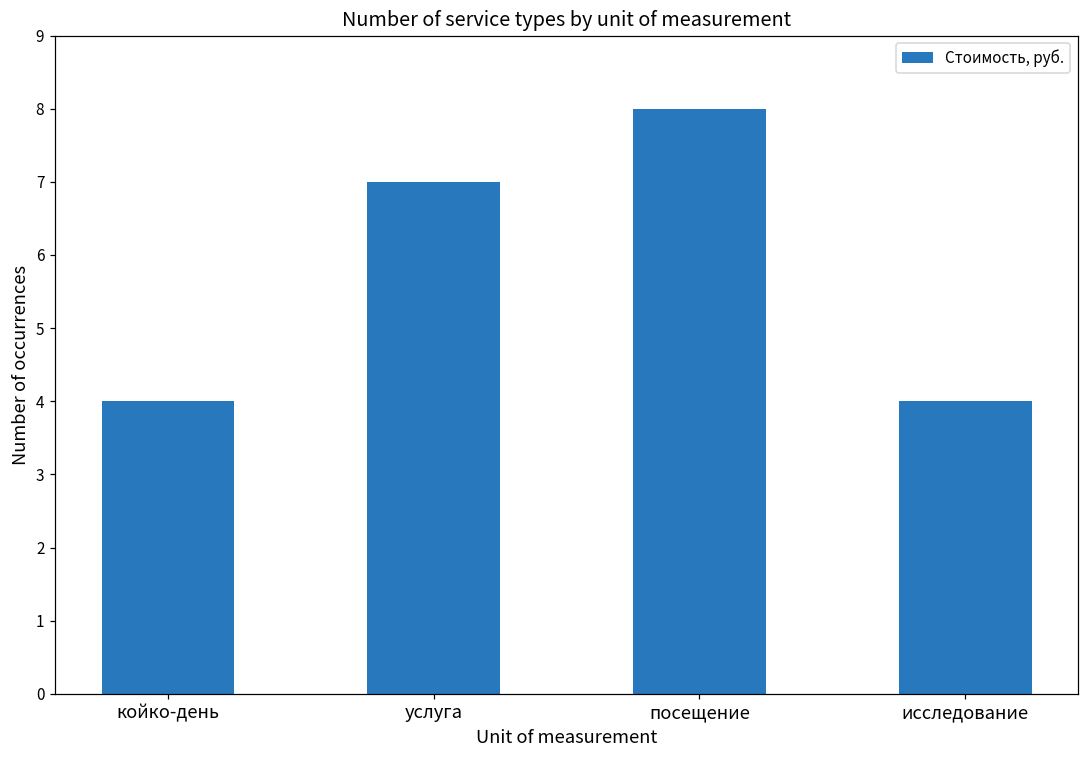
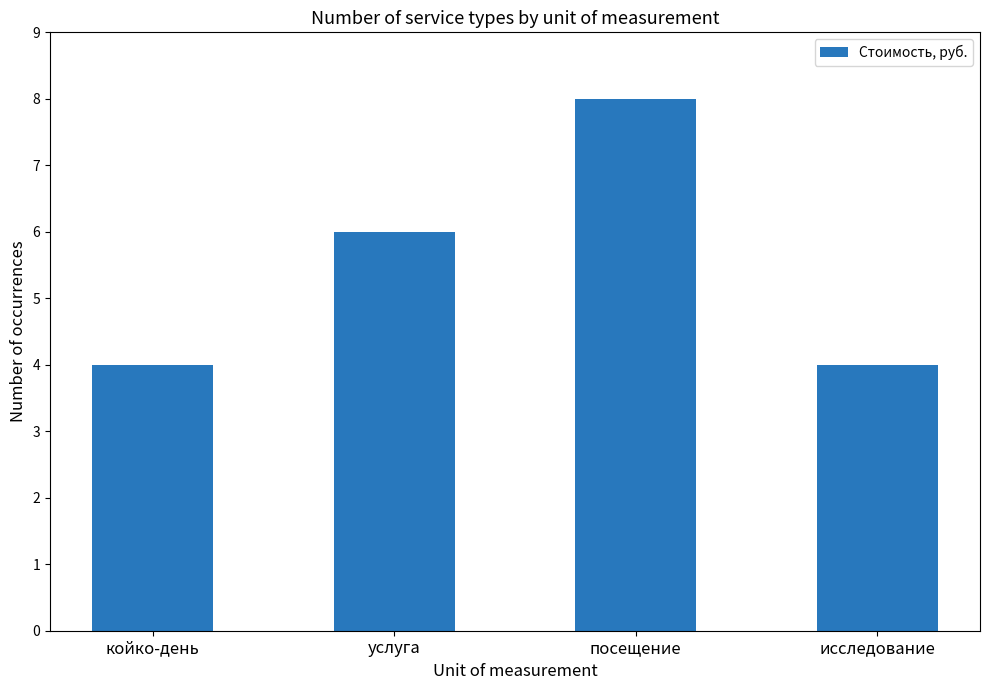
  {
    "койко-день": 4,
-   "услуга": 7,
+   "услуга": 6,
    "посещение": 8,
    "исследование": 4
  }
